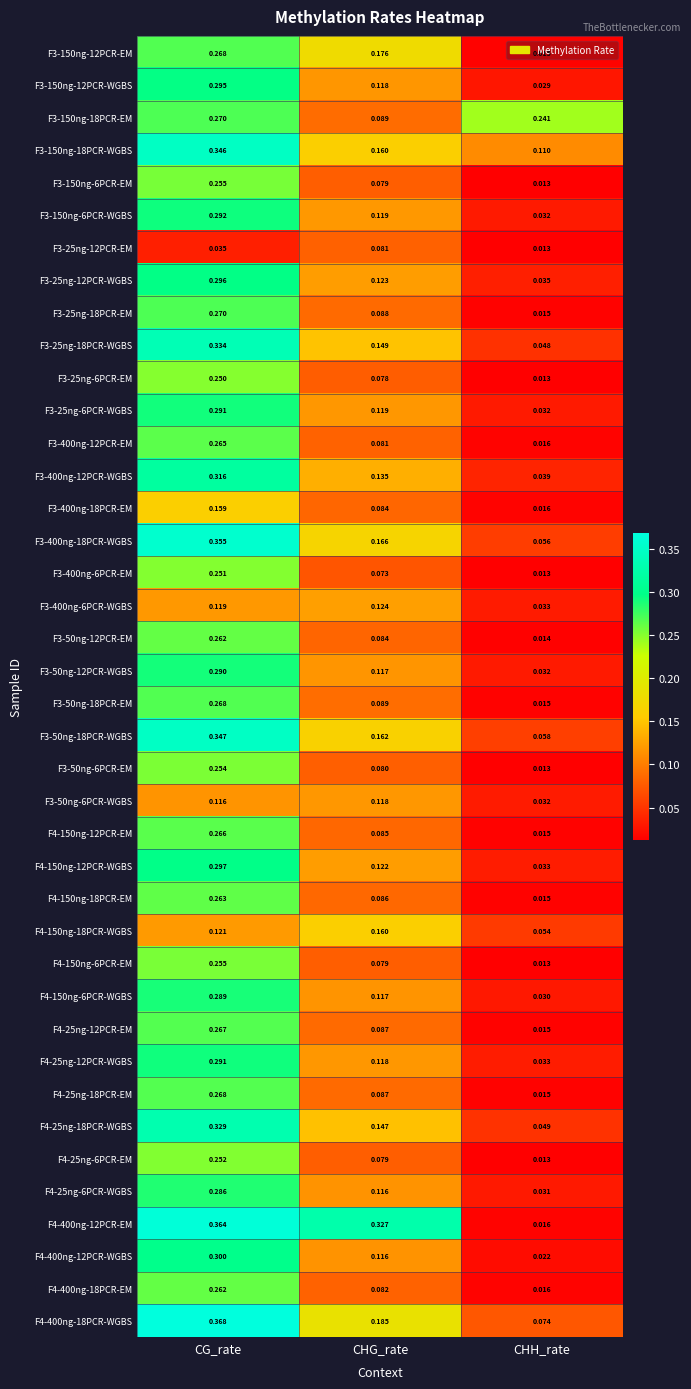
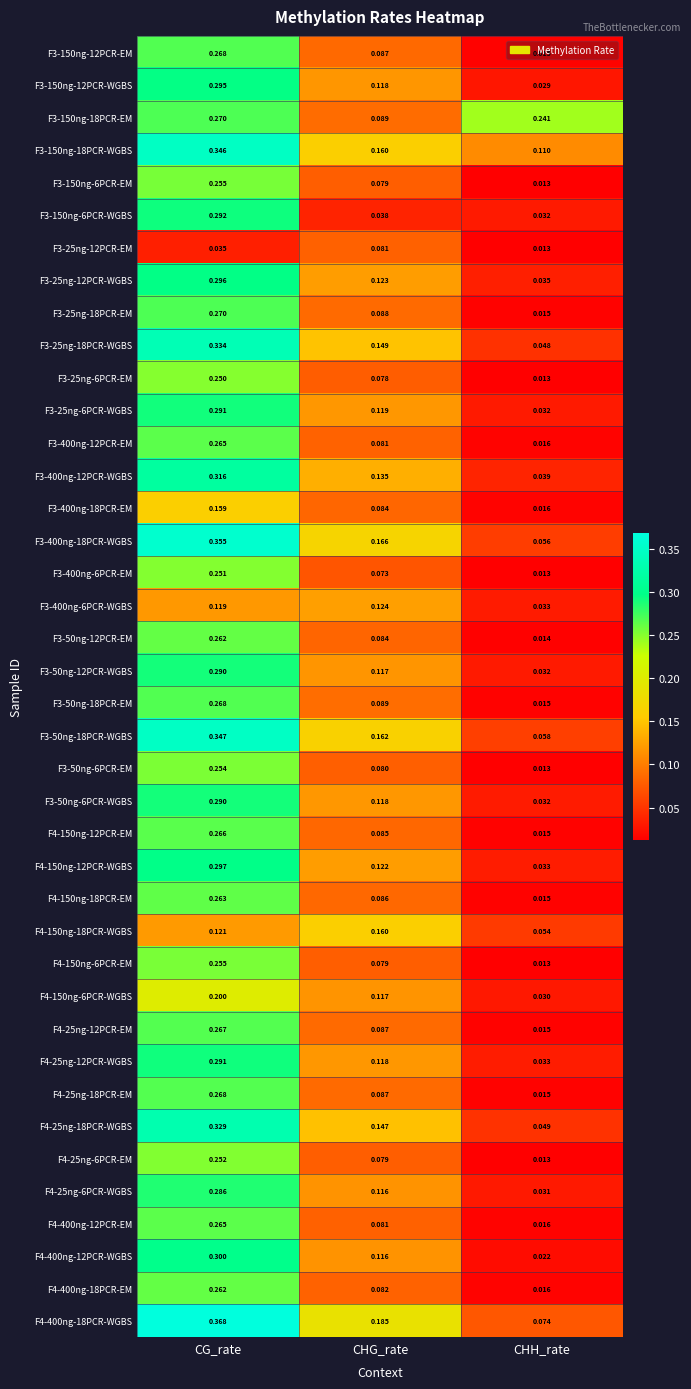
  {
    "F3-150ng-12PCR-EM": {
      "CG_rate": 0.268,
-     "CHG_rate": 0.176
+     "CHG_rate": 0.087
    },
    "F3-150ng-12PCR-WGBS": {
      "CG_rate": 0.295,
      "CHG_rate": 0.118,
      "CHH_rate": 0.029
    },
    "F3-150ng-18PCR-EM": {
      "CG_rate": 0.270,
      "CHG_rate": 0.089,
      "CHH_rate": 0.241
    },
    "F3-150ng-18PCR-WGBS": {
      "CG_rate": 0.346,
      "CHG_rate": 0.160,
      "CHH_rate": 0.110
    },
    "F3-150ng-6PCR-EM": {
      "CG_rate": 0.255,
      "CHG_rate": 0.079,
      "CHH_rate": 0.013
    },
    "F3-150ng-6PCR-WGBS": {
      "CG_rate": 0.292,
-     "CHG_rate": 0.119,
+     "CHG_rate": 0.038,
      "CHH_rate": 0.032
    },
    "F3-25ng-12PCR-EM": {
      "CG_rate": 0.035,
      "CHG_rate": 0.081,
      "CHH_rate": 0.013
    },
    "F3-25ng-12PCR-WGBS": {
      "CG_rate": 0.296,
      "CHG_rate": 0.123,
      "CHH_rate": 0.035
    },
    "F3-25ng-18PCR-EM": {
      "CG_rate": 0.270,
      "CHG_rate": 0.088,
      "CHH_rate": 0.015
    },
    "F3-25ng-18PCR-WGBS": {
      "CG_rate": 0.334,
      "CHG_rate": 0.149,
      "CHH_rate": 0.048
    },
    "F3-25ng-6PCR-EM": {
      "CG_rate": 0.250,
      "CHG_rate": 0.078,
      "CHH_rate": 0.013
    },
    "F3-25ng-6PCR-WGBS": {
      "CG_rate": 0.291,
      "CHG_rate": 0.119,
      "CHH_rate": 0.032
    },
    "F3-400ng-12PCR-EM": {
      "CG_rate": 0.265,
      "CHG_rate": 0.081,
      "CHH_rate": 0.016
    },
    "F3-400ng-12PCR-WGBS": {
      "CG_rate": 0.316,
      "CHG_rate": 0.135,
      "CHH_rate": 0.039
    },
    "F3-400ng-18PCR-EM": {
      "CG_rate": 0.159,
      "CHG_rate": 0.084,
      "CHH_rate": 0.016
    },
    "F3-400ng-18PCR-WGBS": {
      "CG_rate": 0.355,
      "CHG_rate": 0.166,
      "CHH_rate": 0.056
    },
    "F3-400ng-6PCR-EM": {
      "CG_rate": 0.251,
      "CHG_rate": 0.073,
      "CHH_rate": 0.013
    },
    "F3-400ng-6PCR-WGBS": {
      "CG_rate": 0.119,
      "CHG_rate": 0.124,
      "CHH_rate": 0.033
    },
    "F3-50ng-12PCR-EM": {
      "CG_rate": 0.262,
      "CHG_rate": 0.084,
      "CHH_rate": 0.014
    },
    "F3-50ng-12PCR-WGBS": {
      "CG_rate": 0.290,
      "CHG_rate": 0.117,
      "CHH_rate": 0.032
    },
    "F3-50ng-18PCR-EM": {
      "CG_rate": 0.268,
      "CHG_rate": 0.089,
      "CHH_rate": 0.015
    },
    "F3-50ng-18PCR-WGBS": {
      "CG_rate": 0.347,
      "CHG_rate": 0.162,
      "CHH_rate": 0.058
    },
    "F3-50ng-6PCR-EM": {
      "CG_rate": 0.254,
      "CHG_rate": 0.080,
      "CHH_rate": 0.013
    },
    "F3-50ng-6PCR-WGBS": {
-     "CG_rate": 0.116,
+     "CG_rate": 0.290,
      "CHG_rate": 0.118,
      "CHH_rate": 0.032
    },
    "F4-150ng-12PCR-EM": {
      "CG_rate": 0.266,
      "CHG_rate": 0.085,
      "CHH_rate": 0.015
    },
    "F4-150ng-12PCR-WGBS": {
      "CG_rate": 0.297,
      "CHG_rate": 0.122,
      "CHH_rate": 0.033
    },
    "F4-150ng-18PCR-EM": {
      "CG_rate": 0.263,
      "CHG_rate": 0.086,
      "CHH_rate": 0.015
    },
    "F4-150ng-18PCR-WGBS": {
      "CG_rate": 0.121,
      "CHG_rate": 0.160,
      "CHH_rate": 0.054
    },
    "F4-150ng-6PCR-EM": {
      "CG_rate": 0.255,
      "CHG_rate": 0.079,
      "CHH_rate": 0.013
    },
    "F4-150ng-6PCR-WGBS": {
-     "CG_rate": 0.289,
+     "CG_rate": 0.200,
      "CHG_rate": 0.117,
      "CHH_rate": 0.030
    },
    "F4-25ng-12PCR-EM": {
      "CG_rate": 0.267,
      "CHG_rate": 0.087,
      "CHH_rate": 0.015
    },
    "F4-25ng-12PCR-WGBS": {
      "CG_rate": 0.291,
      "CHG_rate": 0.118,
      "CHH_rate": 0.033
    },
    "F4-25ng-18PCR-EM": {
      "CG_rate": 0.268,
      "CHG_rate": 0.087,
      "CHH_rate": 0.015
    },
    "F4-25ng-18PCR-WGBS": {
      "CG_rate": 0.329,
      "CHG_rate": 0.147,
      "CHH_rate": 0.049
    },
    "F4-25ng-6PCR-EM": {
      "CG_rate": 0.252,
      "CHG_rate": 0.079,
      "CHH_rate": 0.013
    },
    "F4-25ng-6PCR-WGBS": {
      "CG_rate": 0.286,
      "CHG_rate": 0.116,
      "CHH_rate": 0.031
    },
    "F4-400ng-12PCR-EM": {
-     "CG_rate": 0.364,
-     "CHG_rate": 0.327,
+     "CG_rate": 0.265,
+     "CHG_rate": 0.081,
      "CHH_rate": 0.016
    },
    "F4-400ng-12PCR-WGBS": {
      "CG_rate": 0.300,
      "CHG_rate": 0.116,
      "CHH_rate": 0.022
    },
    "F4-400ng-18PCR-EM": {
      "CG_rate": 0.262,
      "CHG_rate": 0.082,
      "CHH_rate": 0.016
    },
    "F4-400ng-18PCR-WGBS": {
      "CG_rate": 0.368,
      "CHG_rate": 0.185,
      "CHH_rate": 0.074
    }
  }
